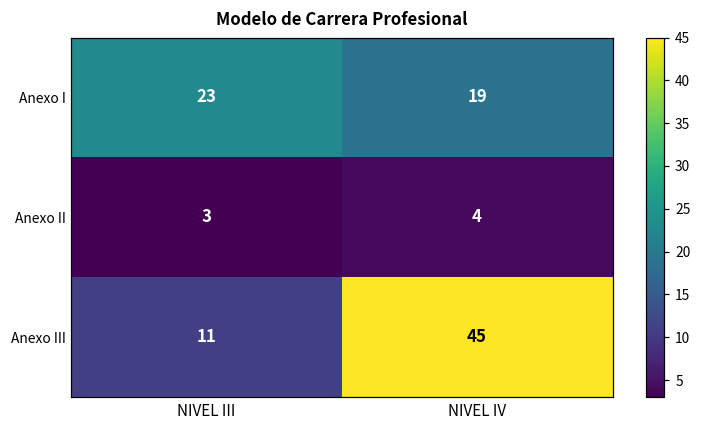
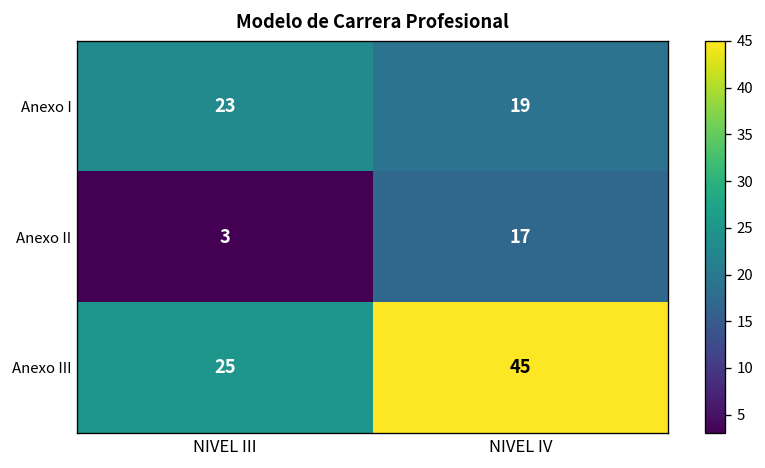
  {
    "Anexo I": {
      "NIVEL III": 23,
      "NIVEL IV": 19
    },
    "Anexo II": {
      "NIVEL III": 3,
-     "NIVEL IV": 4
+     "NIVEL IV": 17
    },
    "Anexo III": {
-     "NIVEL III": 11,
+     "NIVEL III": 25,
      "NIVEL IV": 45
    }
  }
